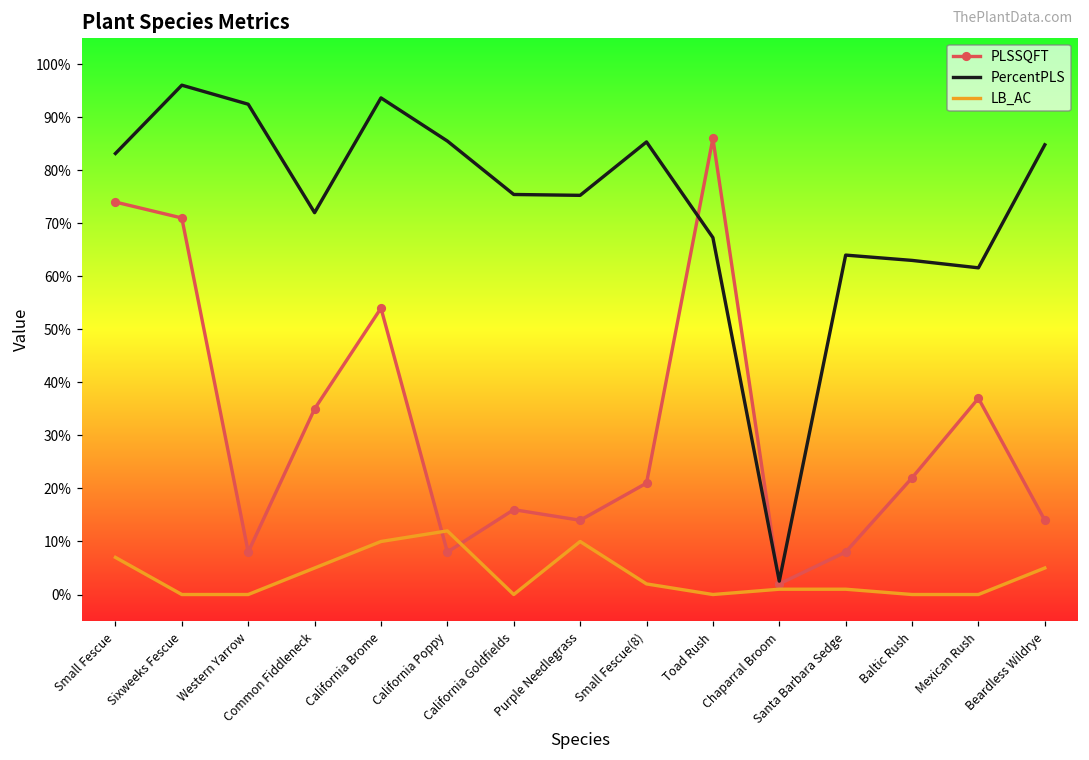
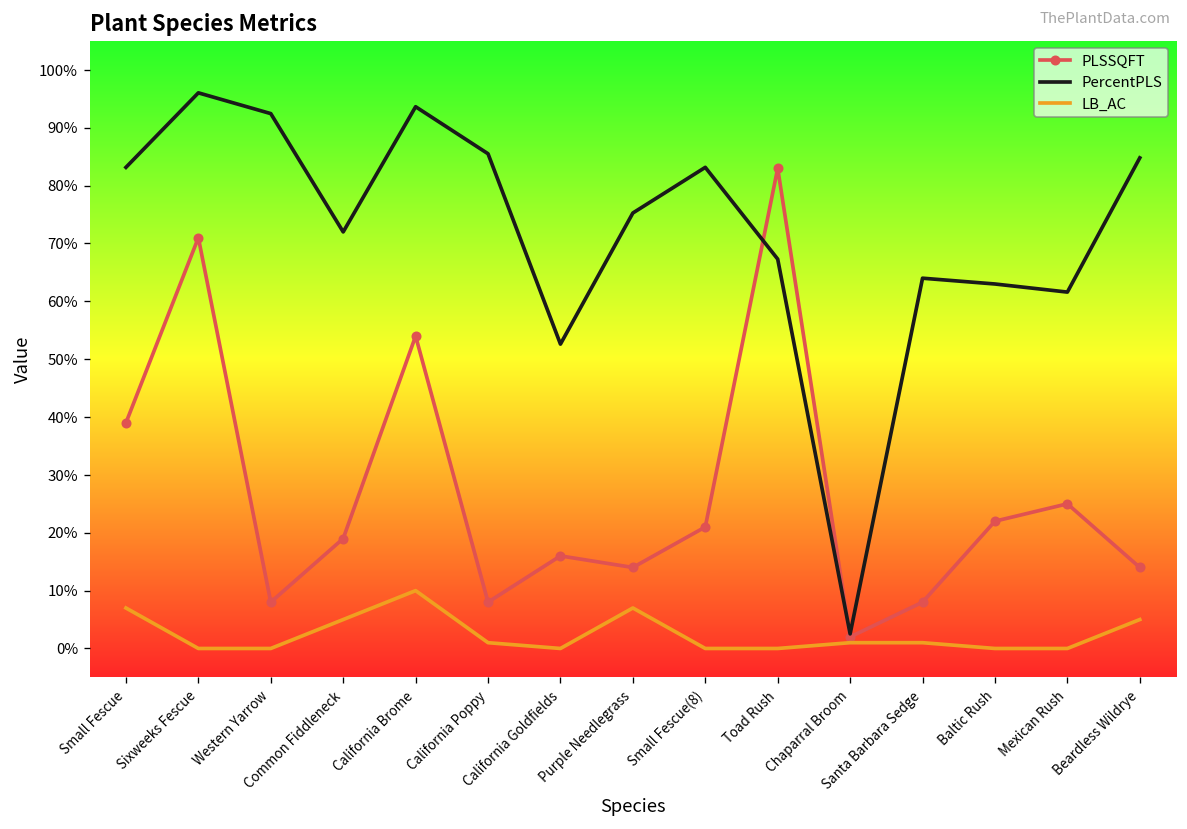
  {
    "PLSSQFT": {
-     "Small Fescue": "74%",
+     "Small Fescue": "39%",
      "Sixweeks Fescue": "71%",
      "Western Yarrow": "8%",
-     "Common Fiddleneck": "35%",
+     "Common Fiddleneck": "19%",
      "California Brome": "54%",
      "California Poppy": "8%",
      "California Goldfields": "16%",
      "Purple Needlegrass": "14%",
      "Small Fescue(8)": "21%",
-     "Toad Rush": "86%",
+     "Toad Rush": "83%",
      "Santa Barbara Sedge": "8%",
      "Baltic Rush": "22%",
-     "Mexican Rush": "37%",
+     "Mexican Rush": "25%",
      "Beardless Wildrye": "14%"
    },
    "PercentPLS": {
      "Small Fescue": "83%",
      "Sixweeks Fescue": "96%",
      "Western Yarrow": "92%",
      "Common Fiddleneck": "72%",
      "California Brome": "94%",
      "California Poppy": "86%",
-     "California Goldfields": "75%",
+     "California Goldfields": "53%",
      "Purple Needlegrass": "75%",
-     "Small Fescue(8)": "85%",
+     "Small Fescue(8)": "83%",
      "Toad Rush": "67%",
      "Santa Barbara Sedge": "64%",
      "Baltic Rush": "63%",
      "Mexican Rush": "62%",
      "Beardless Wildrye": "85%"
    },
    "LB_AC": {
      "Small Fescue": "7%",
      "Sixweeks Fescue": "0%",
      "Western Yarrow": "0%",
      "Common Fiddleneck": "5%",
      "California Brome": "10%",
-     "California Poppy": "12%",
+     "California Poppy": "1%",
      "California Goldfields": "0%",
-     "Purple Needlegrass": "10%",
-     "Small Fescue(8)": "2%",
+     "Purple Needlegrass": "7%",
+     "Small Fescue(8)": "0%",
      "Toad Rush": "0%",
      "Chaparral Broom": "1%",
      "Santa Barbara Sedge": "1%",
      "Baltic Rush": "0%",
      "Mexican Rush": "0%",
      "Beardless Wildrye": "5%"
    }
  }
